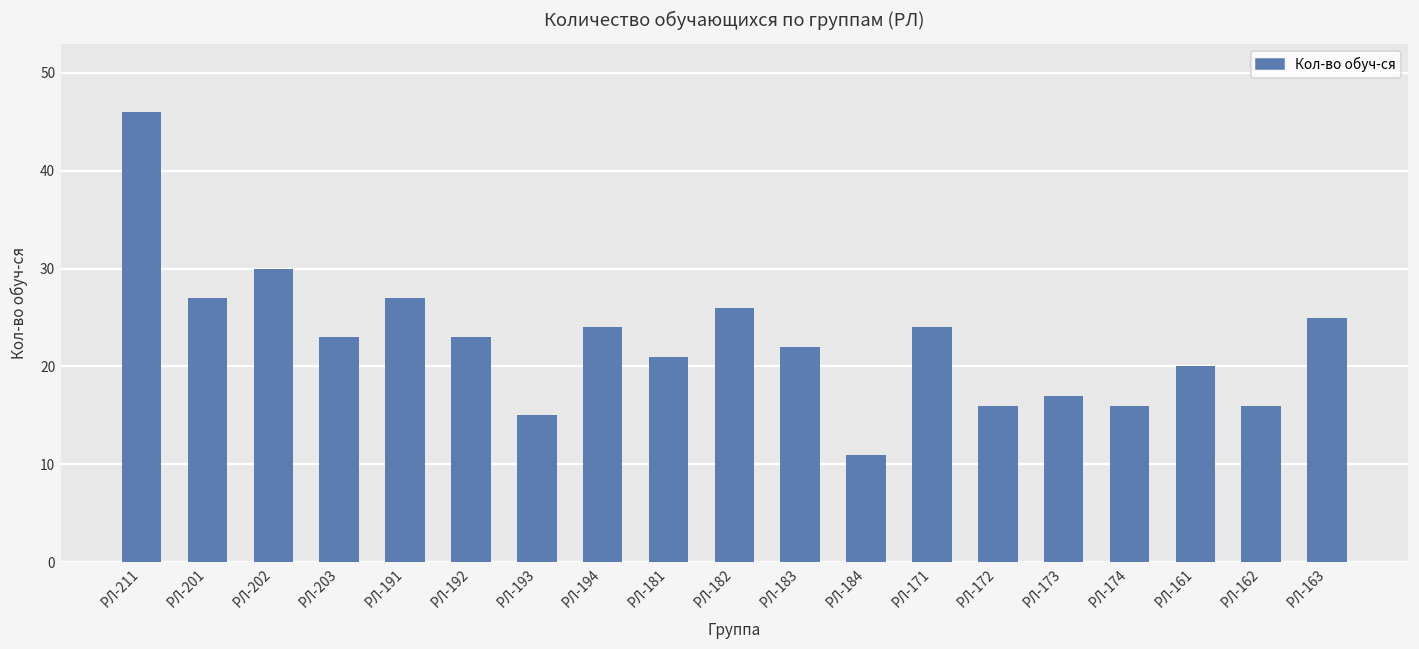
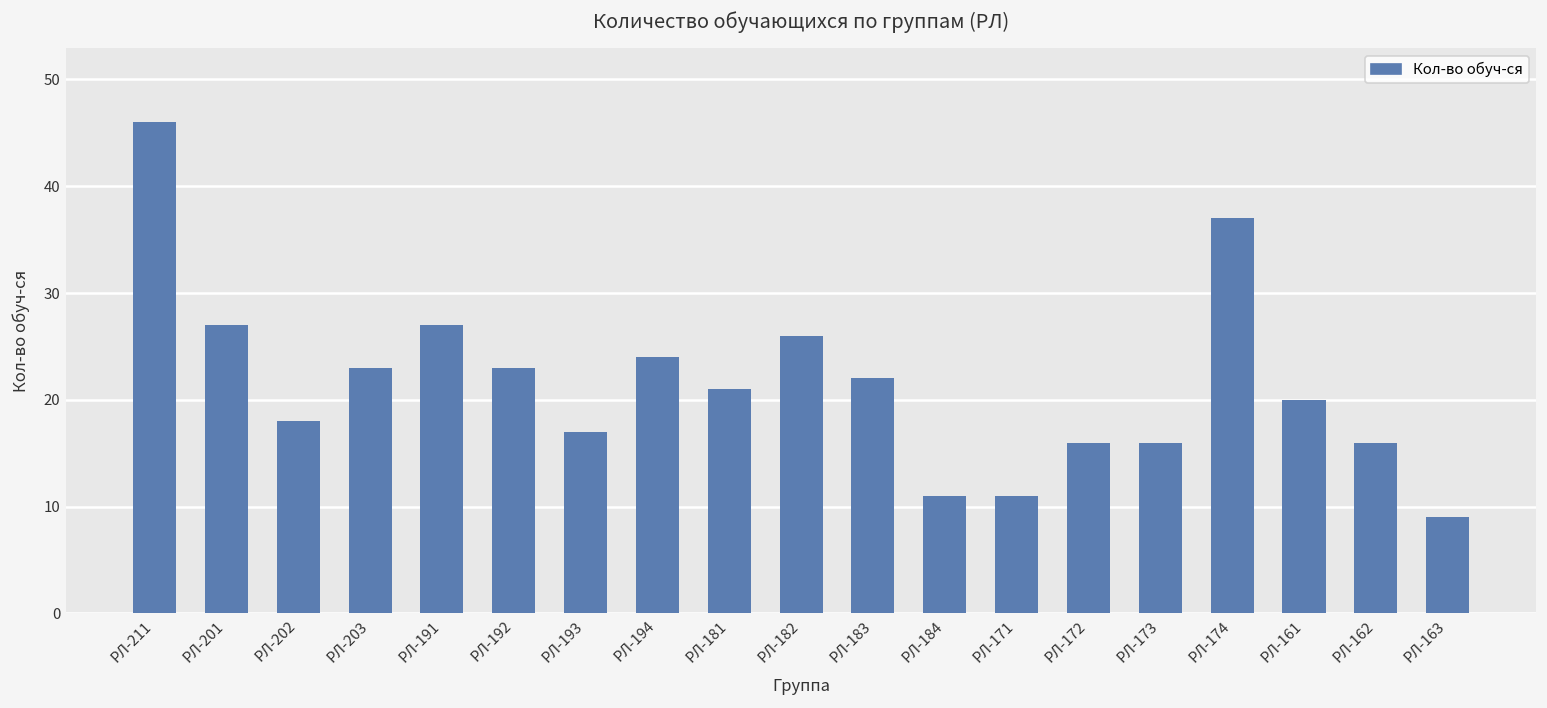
  {
    "РЛ-211": 46,
    "РЛ-201": 27,
-   "РЛ-202": 30,
+   "РЛ-202": 18,
    "РЛ-203": 23,
    "РЛ-191": 27,
    "РЛ-192": 23,
-   "РЛ-193": 15,
+   "РЛ-193": 17,
    "РЛ-194": 24,
    "РЛ-181": 21,
    "РЛ-182": 26,
    "РЛ-183": 22,
    "РЛ-184": 11,
-   "РЛ-171": 24,
+   "РЛ-171": 11,
    "РЛ-172": 16,
-   "РЛ-173": 17,
-   "РЛ-174": 16,
+   "РЛ-173": 16,
+   "РЛ-174": 37,
    "РЛ-161": 20,
    "РЛ-162": 16,
-   "РЛ-163": 25
+   "РЛ-163": 9
  }
